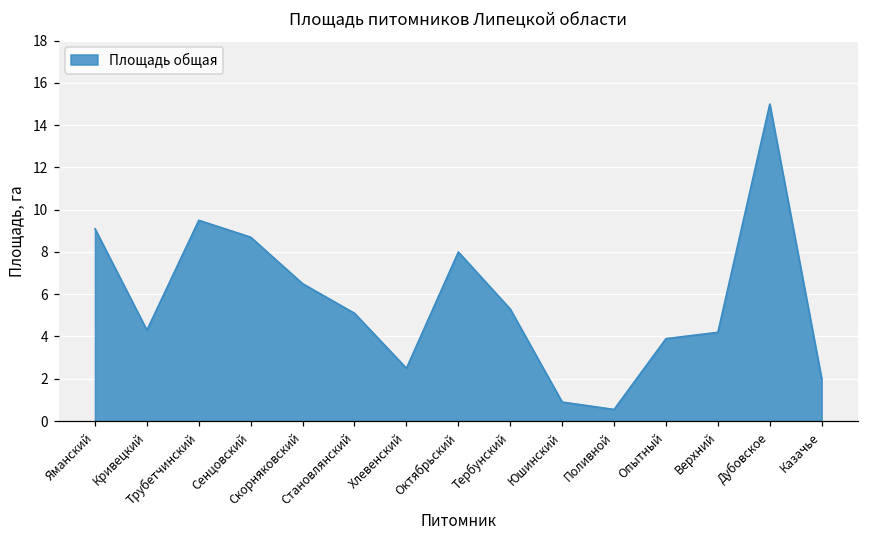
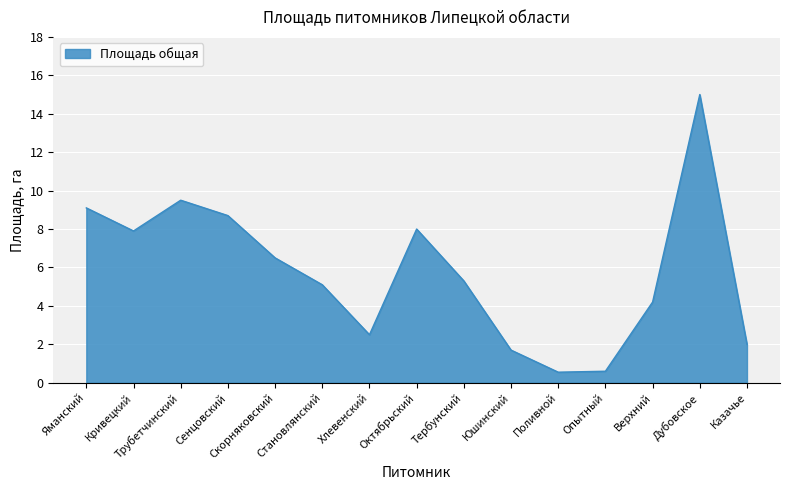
  {
    "Яманский": 9.1,
-   "Кривецкий": 4.3,
+   "Кривецкий": 7.9,
    "Трубетчинский": 9.5,
    "Сенцовский": 8.7,
    "Скорняковский": 6.5,
    "Становлянский": 5.1,
    "Хлевенский": 2.5,
    "Октябрьский": 8.0,
    "Тербунский": 5.3,
-   "Юшинский": 0.9,
+   "Юшинский": 1.7,
    "Поливной": 0.6,
-   "Опытный": 3.9,
+   "Опытный": 0.6,
    "Верхний": 4.2,
    "Дубовское": 15.0,
    "Казачье": 2.0
  }
